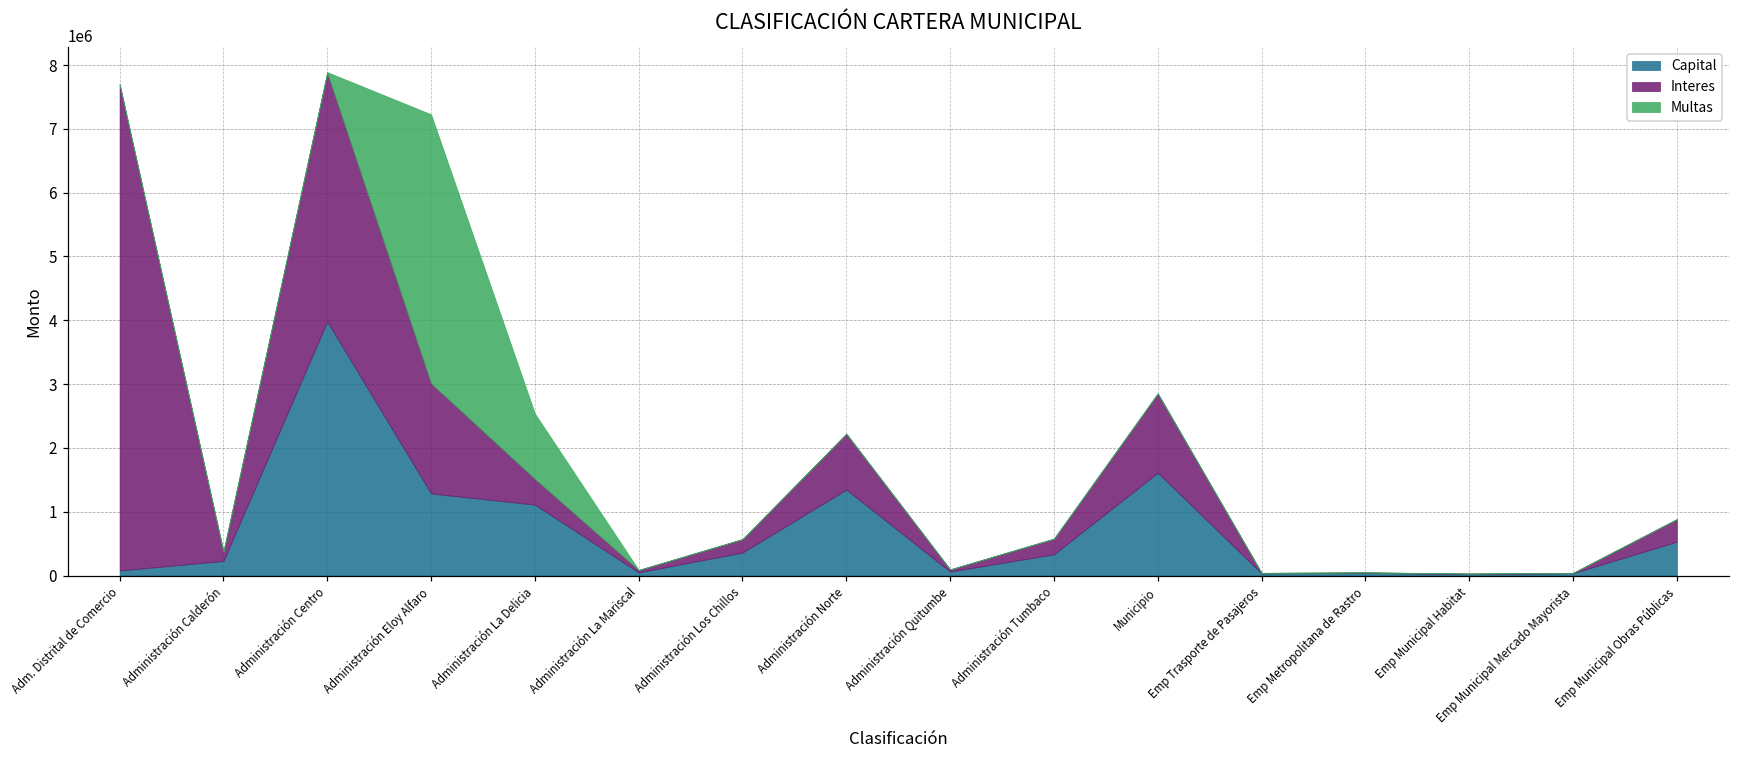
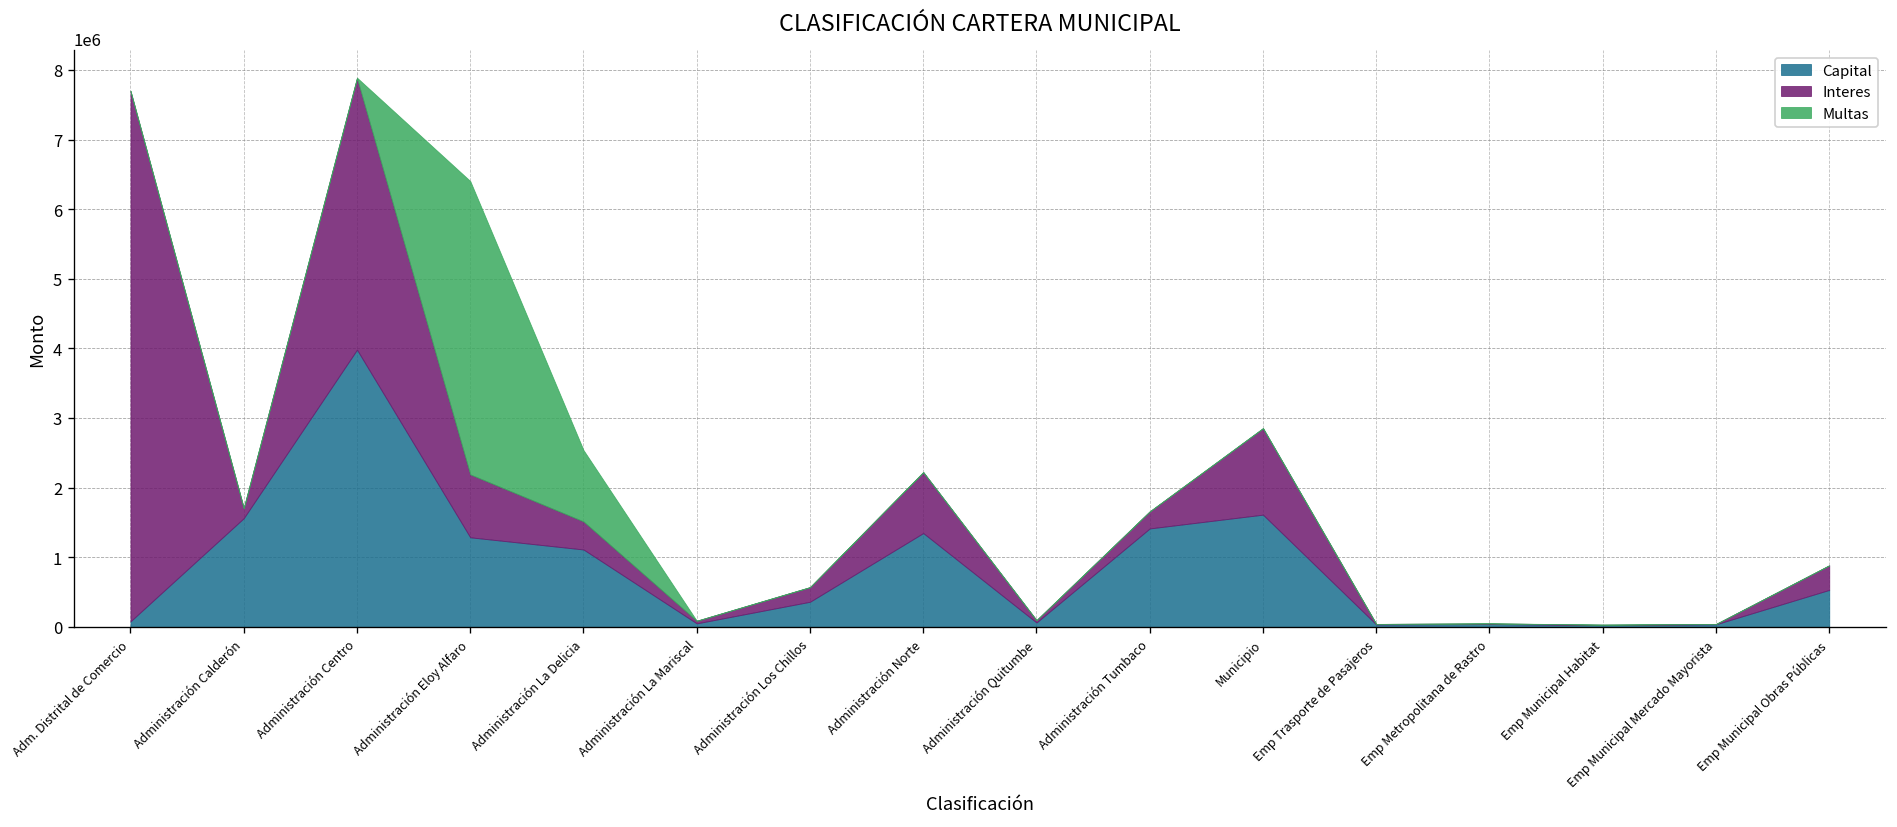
  {
    "Capital": {
      "Adm. Distrital de Comercio": 100000,
-     "Administración Calderón": 200000,
+     "Administración Calderón": 1600000,
      "Administración Centro": 4000000,
      "Administración Eloy Alfaro": 1300000,
      "Administración La Delicia": 1100000,
      "Administración Los Chillos": 400000,
      "Administración Norte": 1300000,
-     "Administración Tumbaco": 300000,
+     "Administración Tumbaco": 1400000,
      "Municipio": 1600000,
      "Emp Municipal Obras Públicas": 500000
    },
    "Interes": {
-     "Administración Eloy Alfaro": 1700000,
+     "Administración Eloy Alfaro": 900000,
      "Administración La Delicia": 400000
    },
    "Multas": {
      "Administración Eloy Alfaro": 4200000,
      "Administración La Delicia": 1000000
    }
  }
